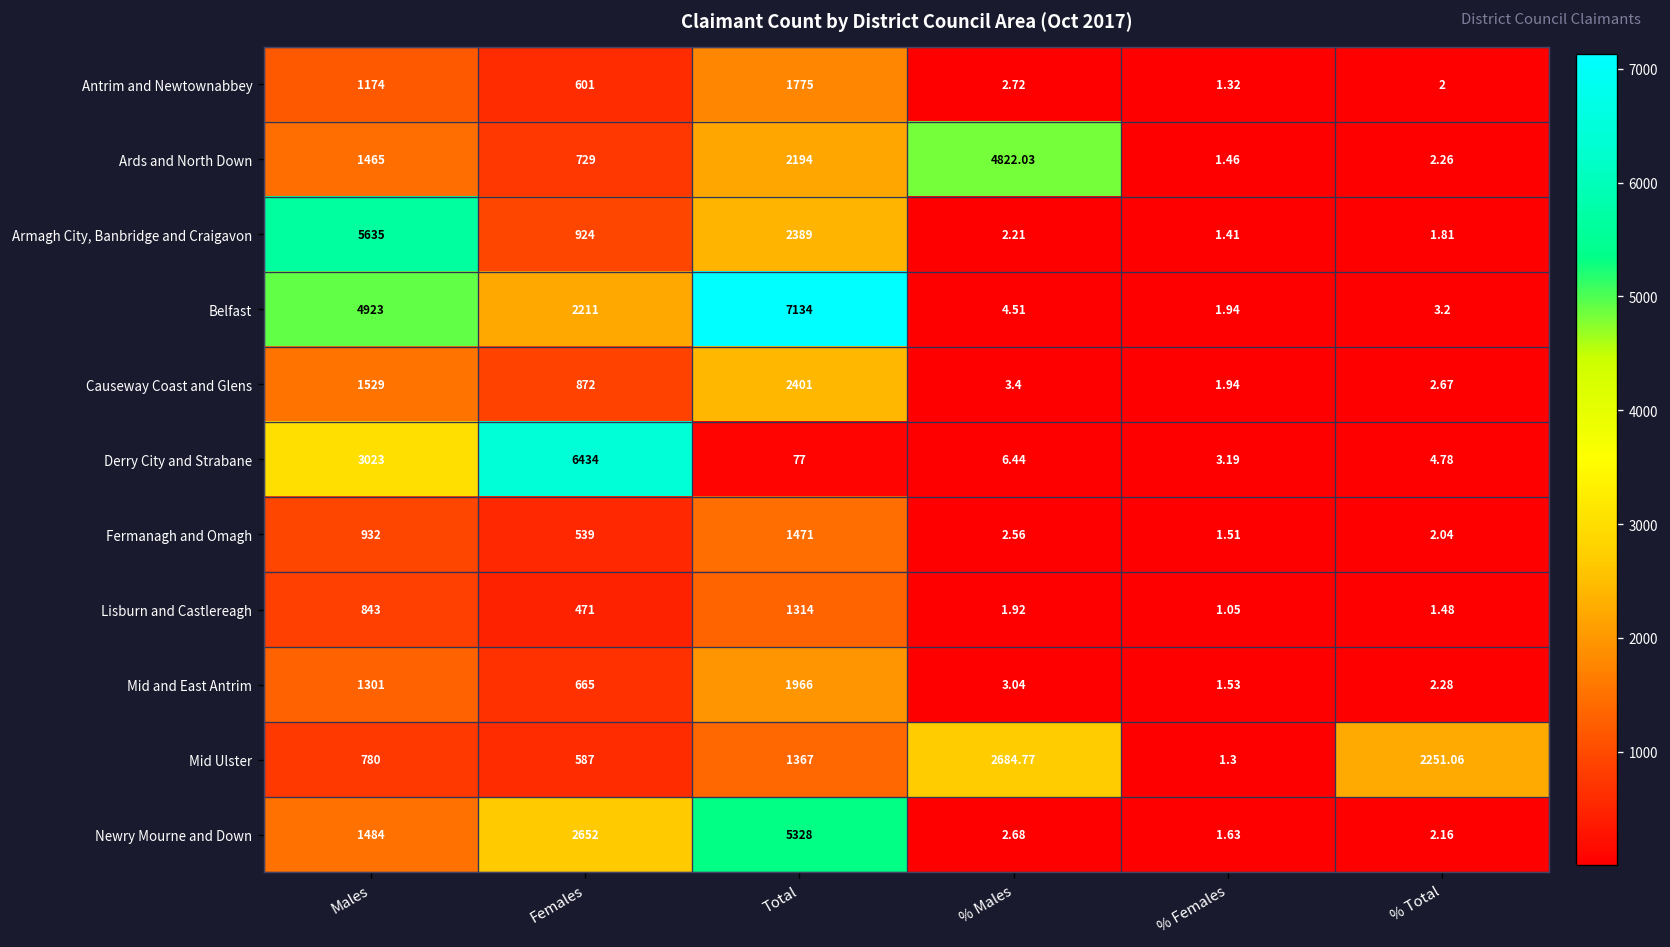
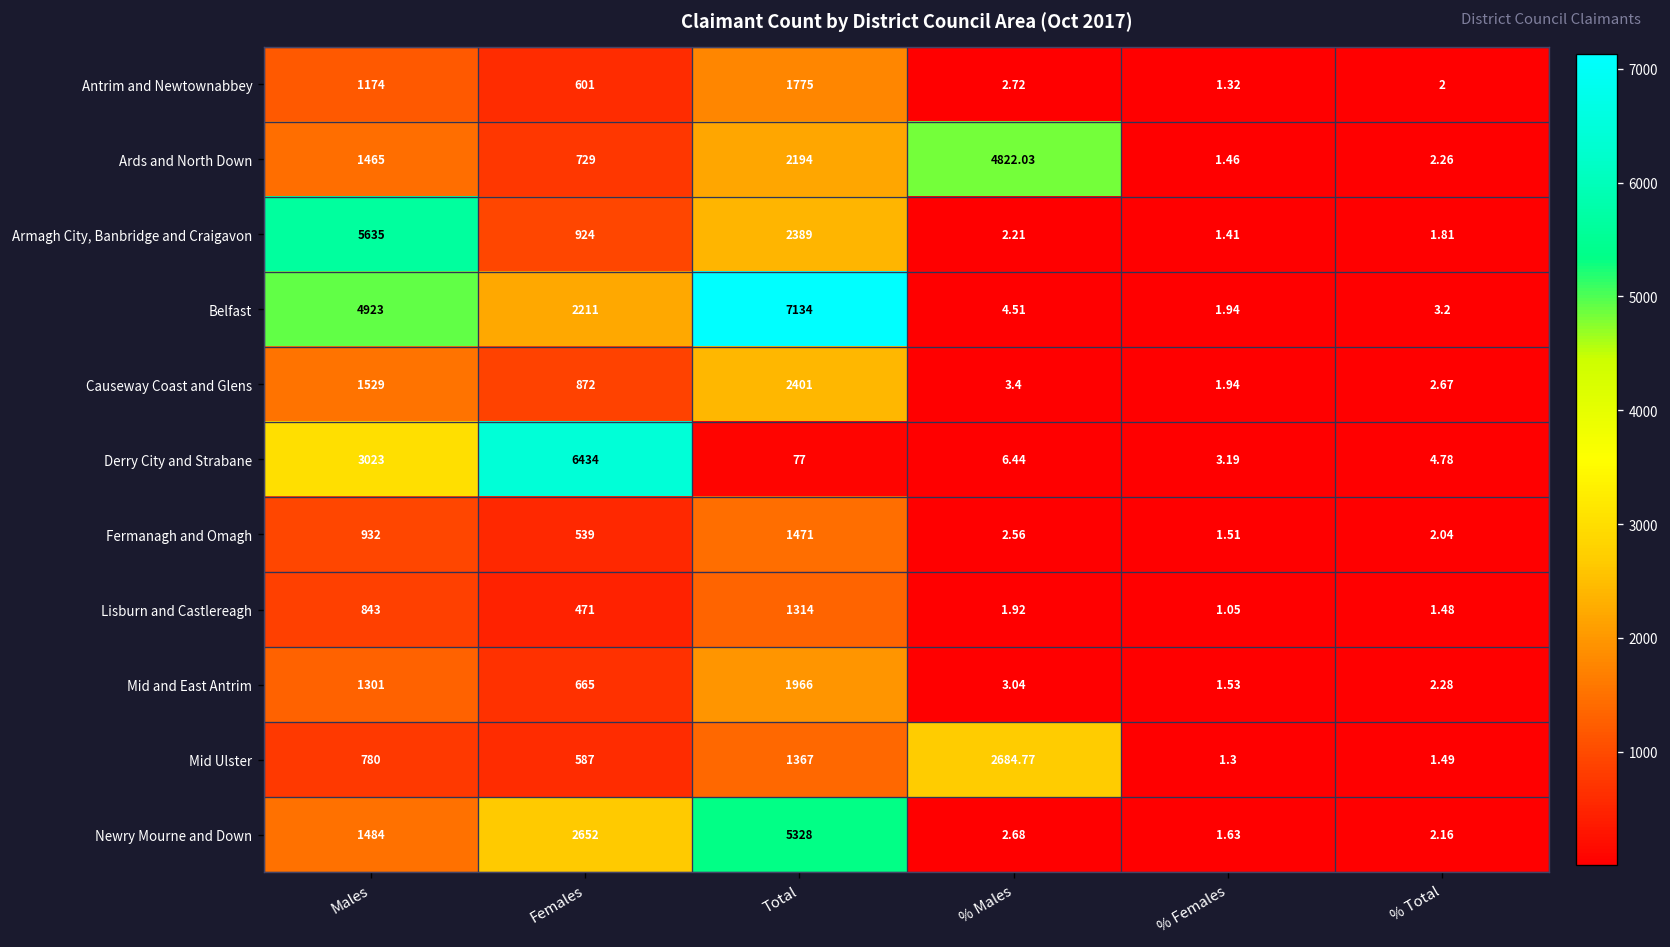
  {
    "Antrim and Newtownabbey": {
      "Males": 1174,
      "Females": 601,
      "Total": 1775,
      "% Males": 2.72,
      "% Females": 1.32,
      "% Total": 2
    },
    "Ards and North Down": {
      "Males": 1465,
      "Females": 729,
      "Total": 2194,
      "% Males": 4822.03,
      "% Females": 1.46,
      "% Total": 2.26
    },
    "Armagh City, Banbridge and Craigavon": {
      "Males": 5635,
      "Females": 924,
      "Total": 2389,
      "% Males": 2.21,
      "% Females": 1.41,
      "% Total": 1.81
    },
    "Belfast": {
      "Males": 4923,
      "Females": 2211,
      "Total": 7134,
      "% Males": 4.51,
      "% Females": 1.94,
      "% Total": 3.2
    },
    "Causeway Coast and Glens": {
      "Males": 1529,
      "Females": 872,
      "Total": 2401,
      "% Males": 3.4,
      "% Females": 1.94,
      "% Total": 2.67
    },
    "Derry City and Strabane": {
      "Males": 3023,
      "Females": 6434,
      "Total": 77,
      "% Males": 6.44,
      "% Females": 3.19,
      "% Total": 4.78
    },
    "Fermanagh and Omagh": {
      "Males": 932,
      "Females": 539,
      "Total": 1471,
      "% Males": 2.56,
      "% Females": 1.51,
      "% Total": 2.04
    },
    "Lisburn and Castlereagh": {
      "Males": 843,
      "Females": 471,
      "Total": 1314,
      "% Males": 1.92,
      "% Females": 1.05,
      "% Total": 1.48
    },
    "Mid and East Antrim": {
      "Males": 1301,
      "Females": 665,
      "Total": 1966,
      "% Males": 3.04,
      "% Females": 1.53,
      "% Total": 2.28
    },
    "Mid Ulster": {
      "Males": 780,
      "Females": 587,
      "Total": 1367,
      "% Males": 2684.77,
      "% Females": 1.3,
-     "% Total": 2251.06
+     "% Total": 1.49
    },
    "Newry Mourne and Down": {
      "Males": 1484,
      "Females": 2652,
      "Total": 5328,
      "% Males": 2.68,
      "% Females": 1.63,
      "% Total": 2.16
    }
  }
